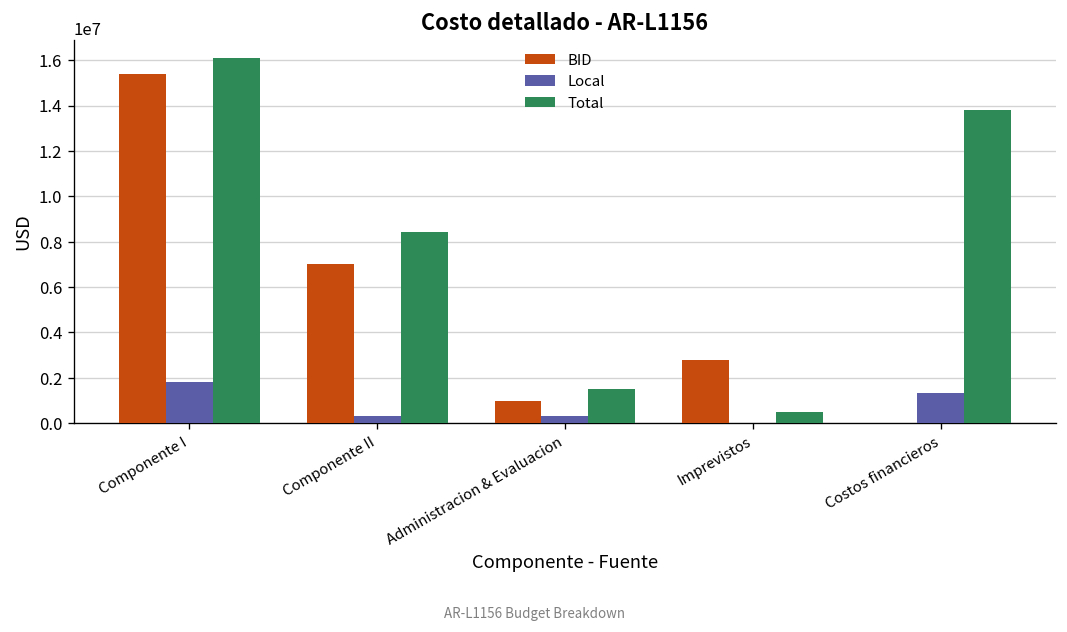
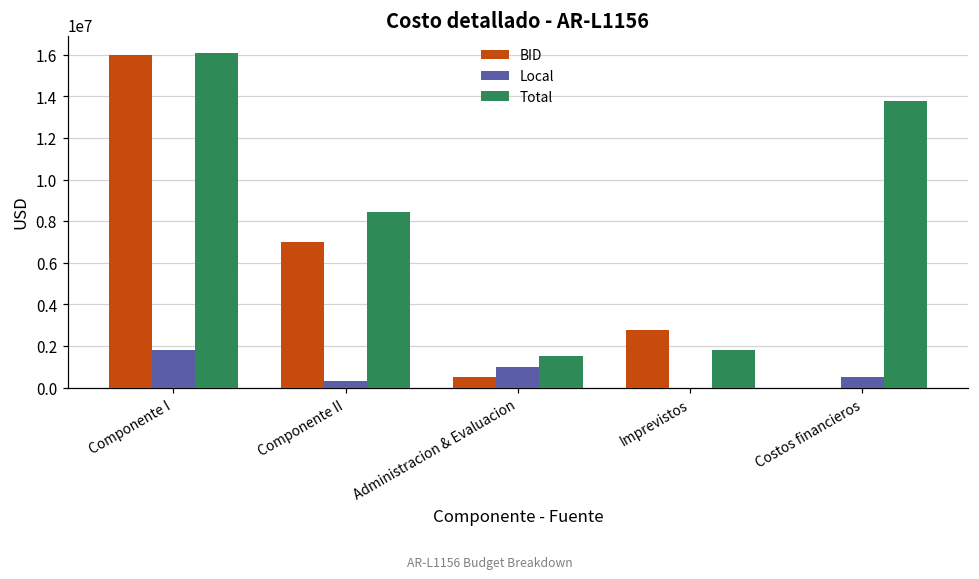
  {
    "BID": {
-     "Componente I": 15400000,
+     "Componente I": 16000000,
      "Componente II": 7000000,
-     "Administracion & Evaluacion": 1000000,
+     "Administracion & Evaluacion": 500000,
      "Imprevistos": 2800000,
      "Costos financieros": 0
    },
    "Local": {
      "Componente I": 1800000,
      "Componente II": 300000,
-     "Administracion & Evaluacion": 300000,
+     "Administracion & Evaluacion": 1000000,
      "Imprevistos": 0,
-     "Costos financieros": 1300000
+     "Costos financieros": 500000
    },
    "Total": {
      "Componente I": 16100000,
      "Componente II": 8400000,
      "Administracion & Evaluacion": 1500000,
-     "Imprevistos": 500000,
+     "Imprevistos": 1800000,
      "Costos financieros": 13800000
    }
  }
